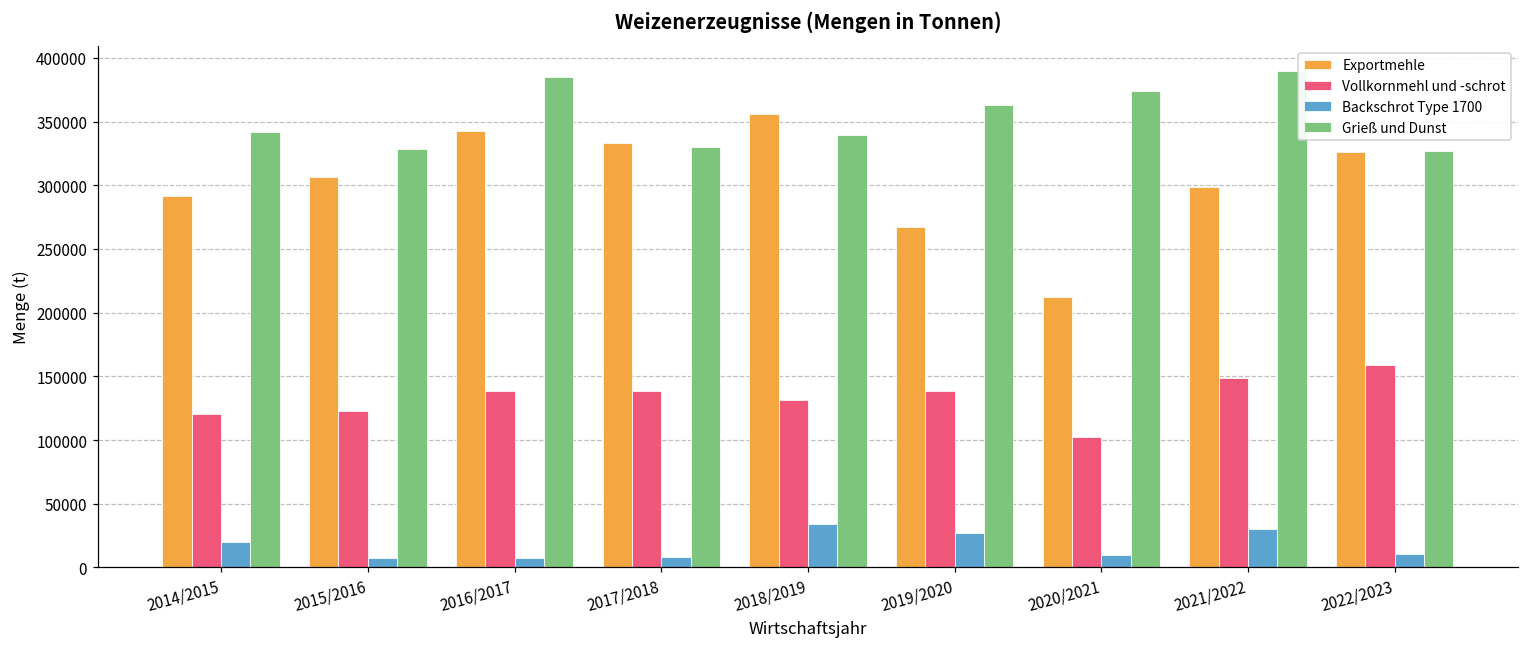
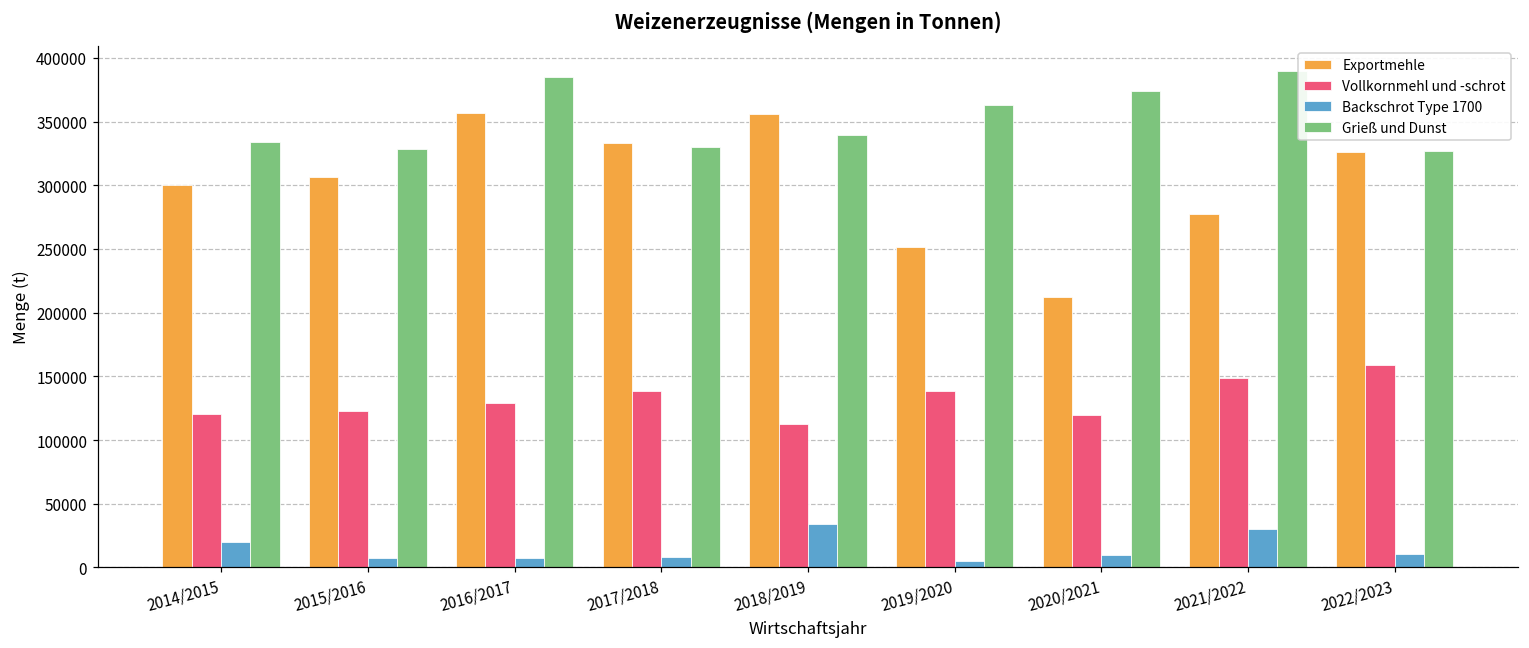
  {
    "Exportmehle": {
-     "2014/2015": 291000,
+     "2014/2015": 300000,
      "2015/2016": 307000,
-     "2016/2017": 342000,
+     "2016/2017": 357000,
      "2017/2018": 333000,
      "2018/2019": 356000,
-     "2019/2020": 267000,
+     "2019/2020": 252000,
      "2020/2021": 212000,
-     "2021/2022": 299000,
+     "2021/2022": 277000,
      "2022/2023": 326000
    },
    "Vollkornmehl und -schrot": {
      "2014/2015": 121000,
      "2015/2016": 123000,
-     "2016/2017": 139000,
+     "2016/2017": 129000,
      "2017/2018": 138000,
-     "2018/2019": 131000,
+     "2018/2019": 113000,
      "2019/2020": 139000,
-     "2020/2021": 102000,
+     "2020/2021": 120000,
      "2021/2022": 149000,
      "2022/2023": 159000
    },
    "Backschrot Type 1700": {
      "2014/2015": 20000,
      "2015/2016": 7000,
      "2016/2017": 8000,
      "2017/2018": 8000,
      "2018/2019": 34000,
-     "2019/2020": 27000,
+     "2019/2020": 5000,
      "2020/2021": 10000,
      "2021/2022": 30000,
      "2022/2023": 11000
    },
    "Grieß und Dunst": {
-     "2014/2015": 342000,
+     "2014/2015": 334000,
      "2015/2016": 329000,
      "2016/2017": 385000,
      "2017/2018": 330000,
      "2018/2019": 340000,
      "2019/2020": 363000,
      "2020/2021": 374000,
      "2021/2022": 390000,
      "2022/2023": 327000
    }
  }
